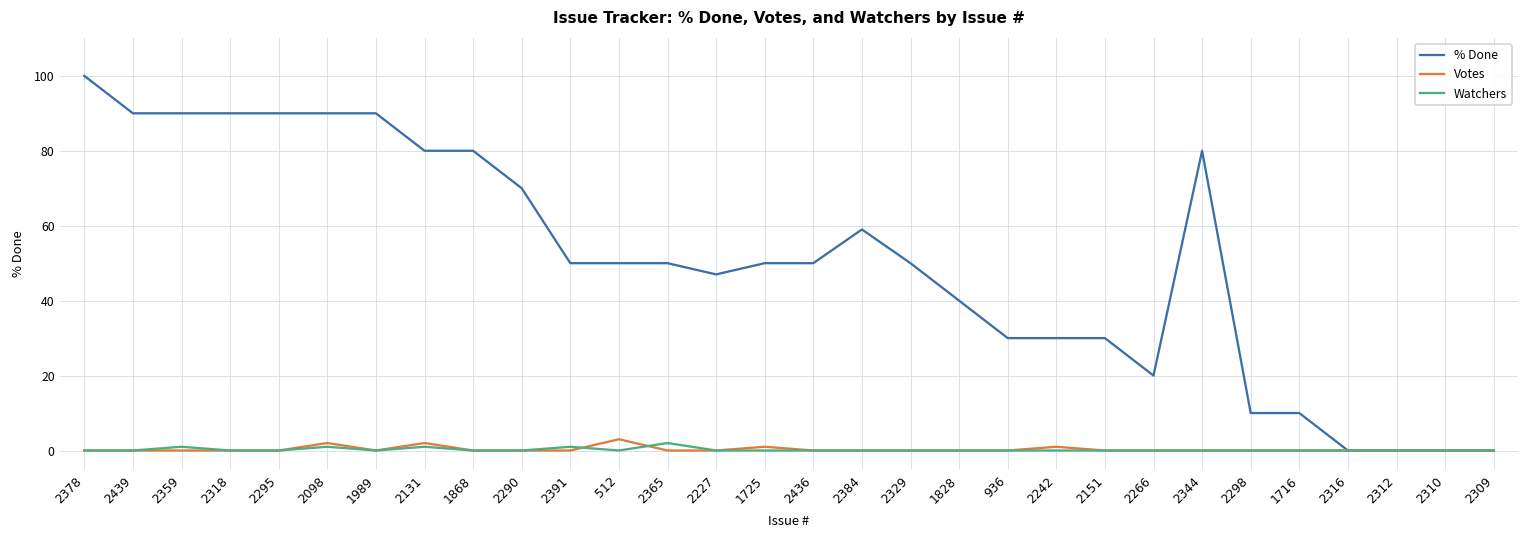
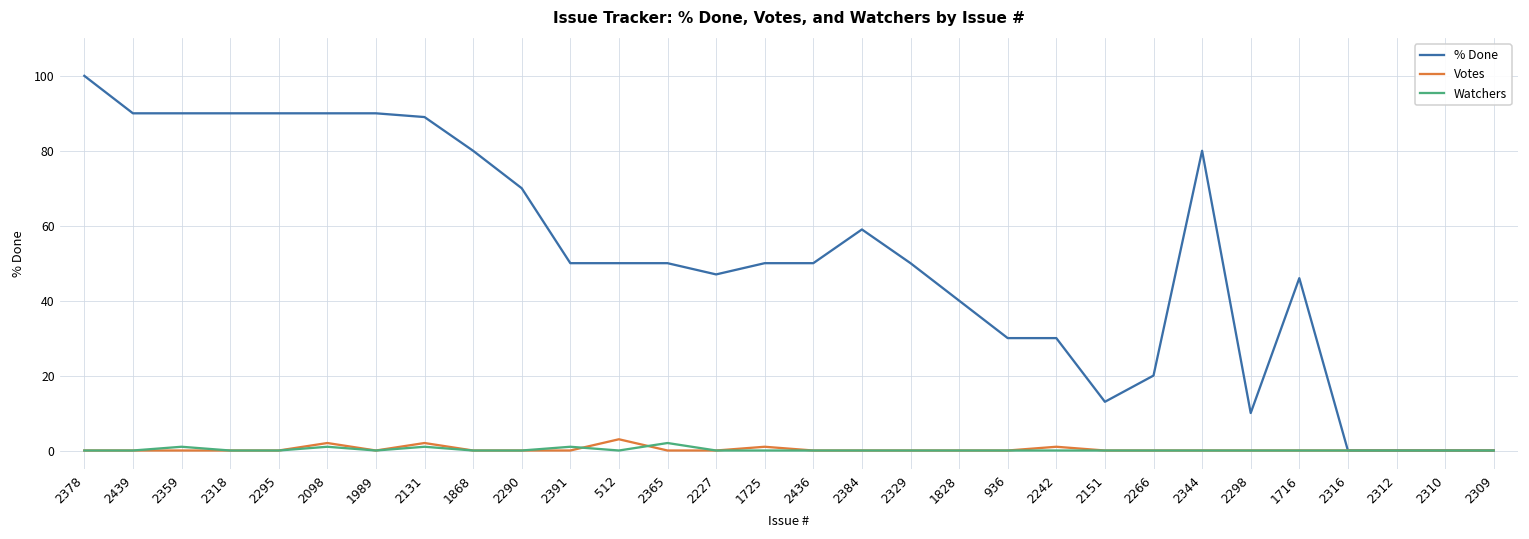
  {
    "% Done": {
      "2378": 100,
      "2439": 90,
      "2359": 90,
      "2318": 90,
      "2295": 90,
      "2098": 90,
      "1989": 90,
-     "2131": 80,
+     "2131": 89,
      "1868": 80,
      "2290": 70,
      "2391": 50,
      "512": 50,
      "2365": 50,
      "2227": 47,
      "1725": 50,
      "2436": 50,
      "2384": 59,
      "2329": 50,
      "1828": 40,
      "936": 30,
      "2242": 30,
-     "2151": 30,
+     "2151": 13,
      "2266": 20,
      "2344": 80,
      "2298": 10,
-     "1716": 10
+     "1716": 46
    },
    "Votes": {
      "2359": 0,
      "2098": 2,
      "2131": 2,
      "2391": 0,
      "512": 3,
      "2365": 0,
      "1725": 1,
      "2242": 1
    },
    "Watchers": {
      "2359": 1,
      "2098": 1,
      "2131": 1,
      "2391": 1,
      "512": 0,
      "2365": 2,
      "1725": 0,
      "2242": 0
    }
  }
